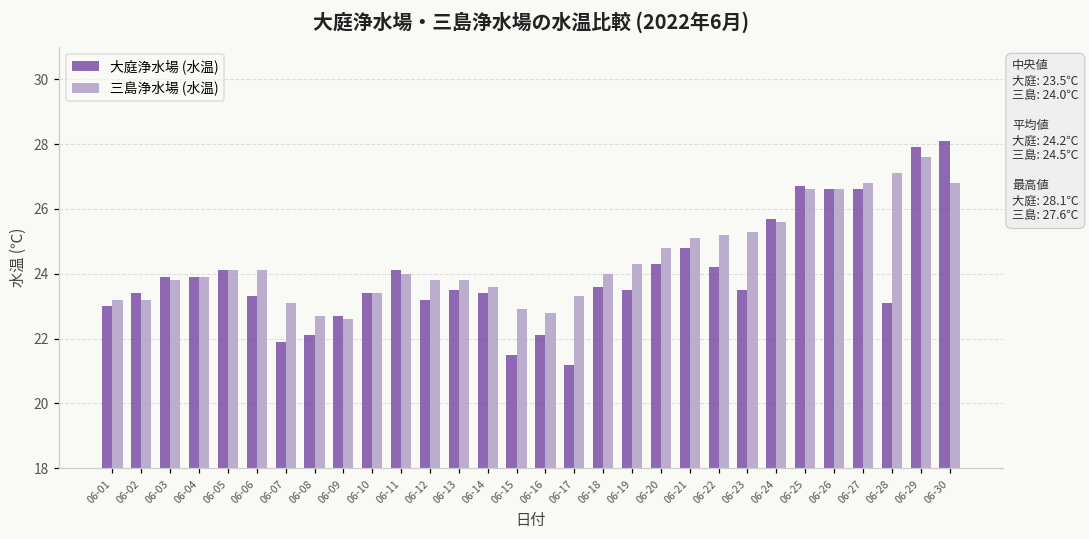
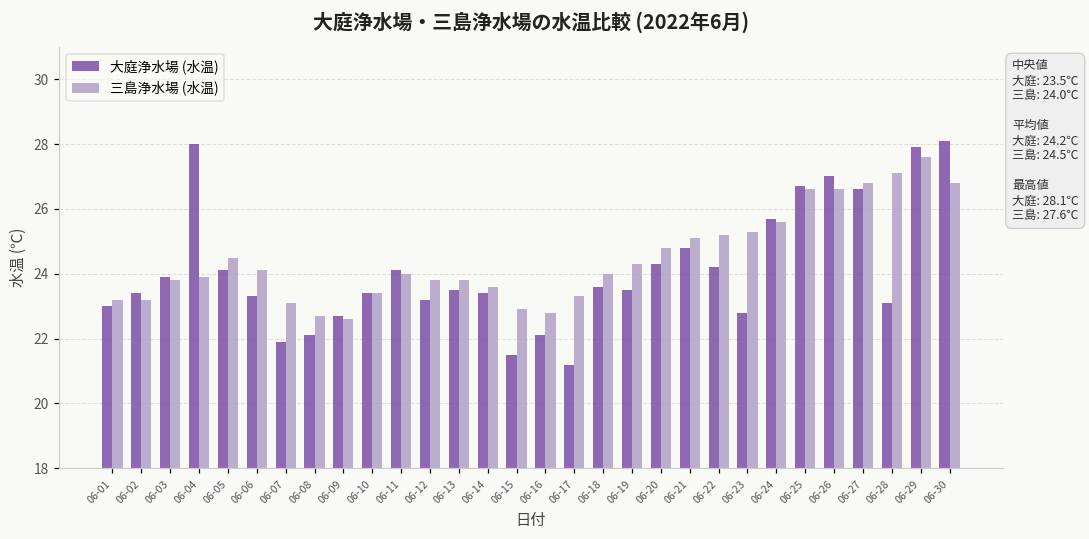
  {
    "大庭浄水場 (水温)": {
      "06-01": 23.0,
      "06-02": 23.4,
      "06-03": 23.9,
-     "06-04": 23.9,
+     "06-04": 28.0,
      "06-05": 24.1,
      "06-06": 23.3,
      "06-07": 21.9,
      "06-08": 22.1,
      "06-09": 22.7,
      "06-10": 23.4,
      "06-11": 24.1,
      "06-12": 23.2,
      "06-13": 23.5,
      "06-14": 23.4,
      "06-15": 21.5,
      "06-16": 22.1,
      "06-17": 21.2,
      "06-18": 23.6,
      "06-19": 23.5,
      "06-20": 24.3,
      "06-21": 24.8,
      "06-22": 24.2,
-     "06-23": 23.5,
+     "06-23": 22.8,
      "06-24": 25.7,
      "06-25": 26.7,
-     "06-26": 26.6,
+     "06-26": 27.0,
      "06-27": 26.6,
      "06-28": 23.1,
      "06-29": 27.9,
      "06-30": 28.1
    },
    "三島浄水場 (水温)": {
      "06-01": 23.2,
      "06-02": 23.2,
      "06-03": 23.8,
      "06-04": 23.9,
-     "06-05": 24.1,
+     "06-05": 24.5,
      "06-06": 24.1,
      "06-07": 23.1,
      "06-08": 22.7,
      "06-09": 22.6,
      "06-10": 23.4,
      "06-11": 24.0,
      "06-12": 23.8,
      "06-13": 23.8,
      "06-14": 23.6,
      "06-15": 22.9,
      "06-16": 22.8,
      "06-17": 23.3,
      "06-18": 24.0,
      "06-19": 24.3,
      "06-20": 24.8,
      "06-21": 25.1,
      "06-22": 25.2,
      "06-23": 25.3,
      "06-24": 25.6,
      "06-25": 26.6,
      "06-26": 26.6,
      "06-27": 26.8,
      "06-28": 27.1,
      "06-29": 27.6,
      "06-30": 26.8
    }
  }
